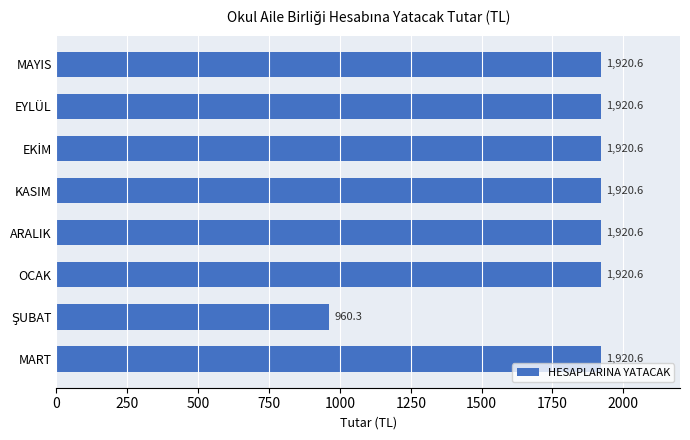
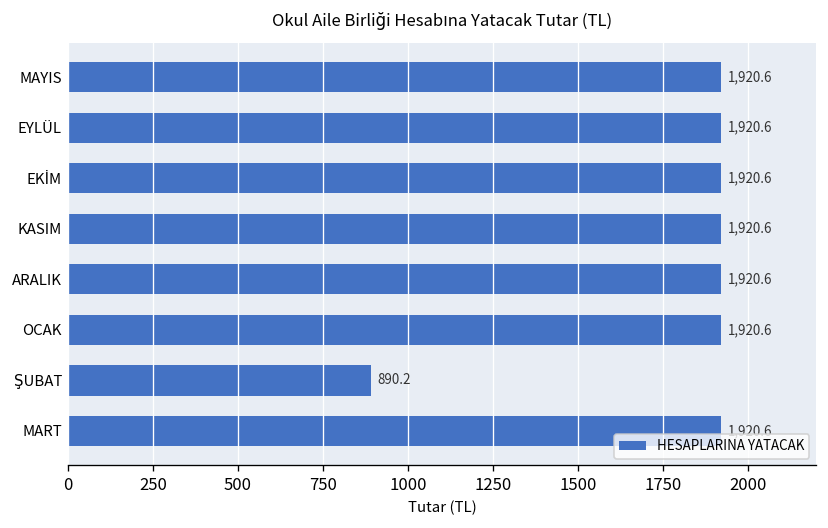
  {
    "MAYIS": "1,920.6",
    "EYLÜL": "1,920.6",
    "EKİM": "1,920.6",
    "KASIM": "1,920.6",
    "ARALIK": "1,920.6",
    "OCAK": "1,920.6",
-   "ŞUBAT": "960.3"
+   "ŞUBAT": "890.2"
  }
